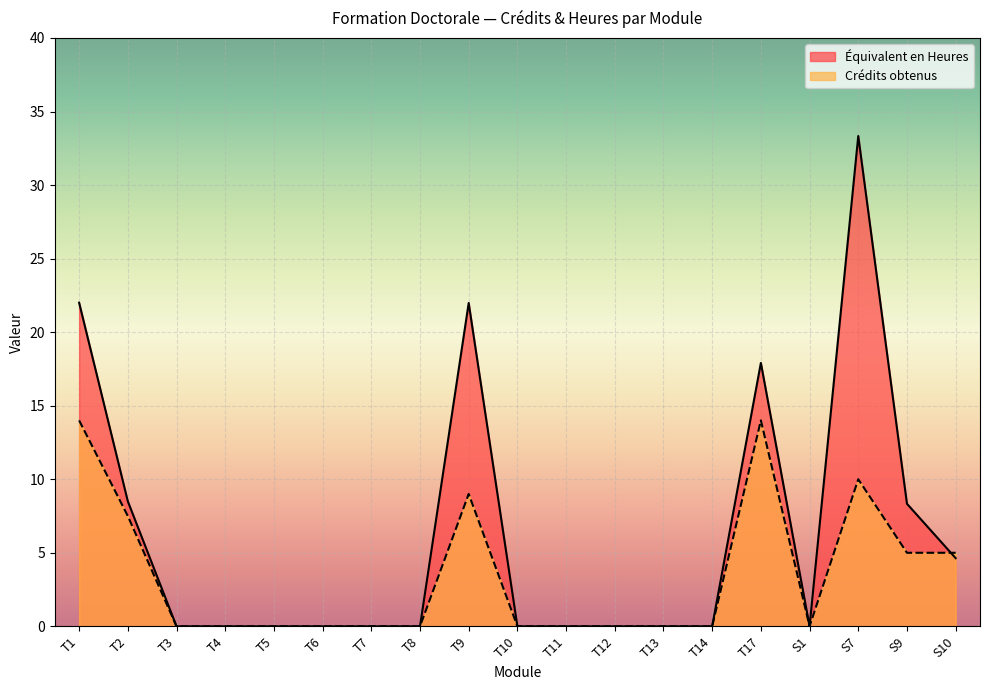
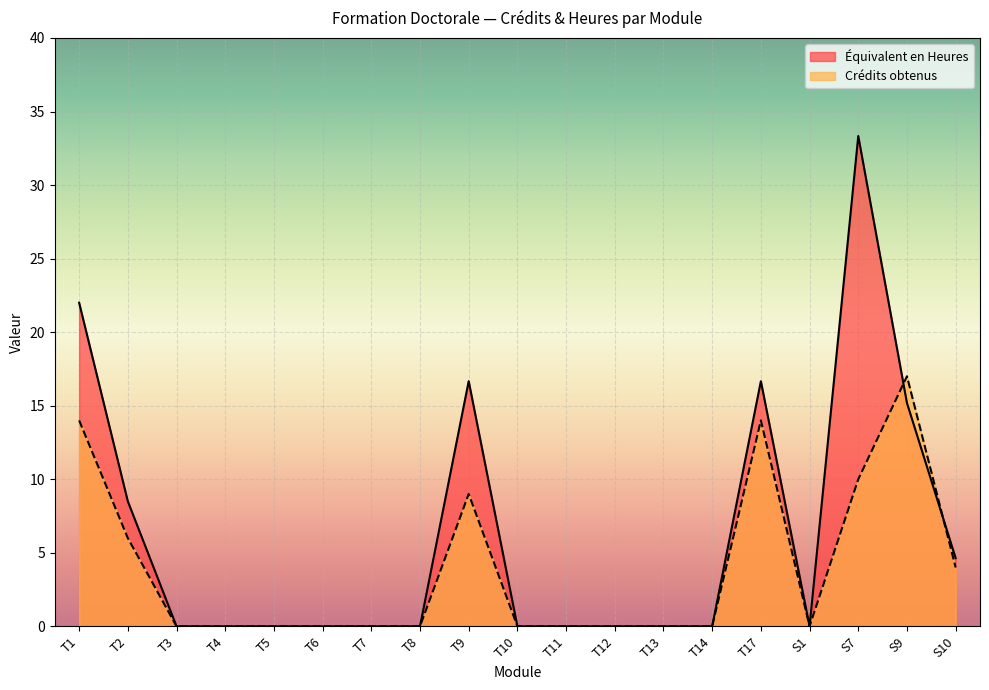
  {
    "Équivalent en Heures": {
      "T1": 22.0,
      "T2": 8.5,
-     "T9": 22.0,
-     "T17": 17.9,
+     "T9": 16.7,
+     "T17": 16.7,
      "S7": 33.3,
-     "S9": 8.3,
+     "S9": 15.2,
      "S10": 4.6
    },
    "Crédits obtenus": {
      "T1": 14.0,
-     "T2": 7.5,
+     "T2": 6.0,
      "T9": 9.0,
      "T17": 14.0,
      "S7": 10.0,
-     "S9": 5,
-     "S10": 5
+     "S9": 17,
+     "S10": 4
    }
  }
